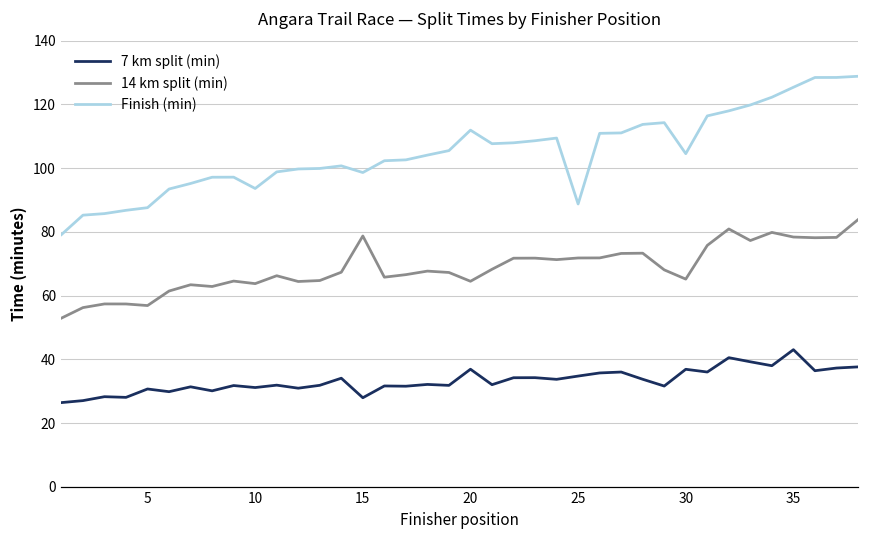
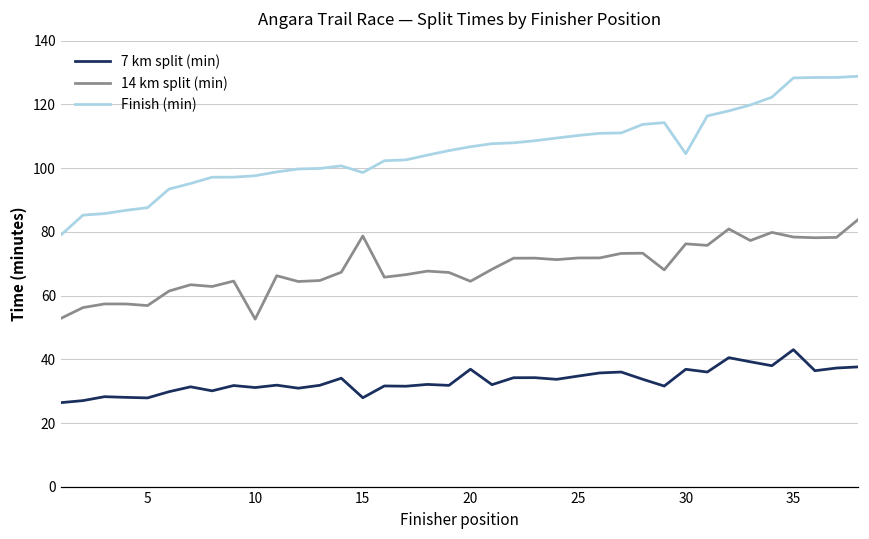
  {
    "7 km split (min)": {
-     "5": 31,
+     "5": 28,
      "10": 31,
      "15": 28,
      "20": 37,
      "25": 35,
      "30": 37,
      "35": 43
    },
    "14 km split (min)": {
      "5": 57,
-     "10": 64,
+     "10": 53,
      "15": 79,
      "20": 64,
      "25": 72,
-     "30": 65,
+     "30": 76,
      "35": 78
    },
    "Finish (min)": {
      "5": 88,
-     "10": 94,
+     "10": 98,
      "15": 99,
-     "20": 112,
-     "25": 89,
+     "20": 107,
+     "25": 110,
      "30": 105,
-     "35": 125
+     "35": 128
    }
  }
